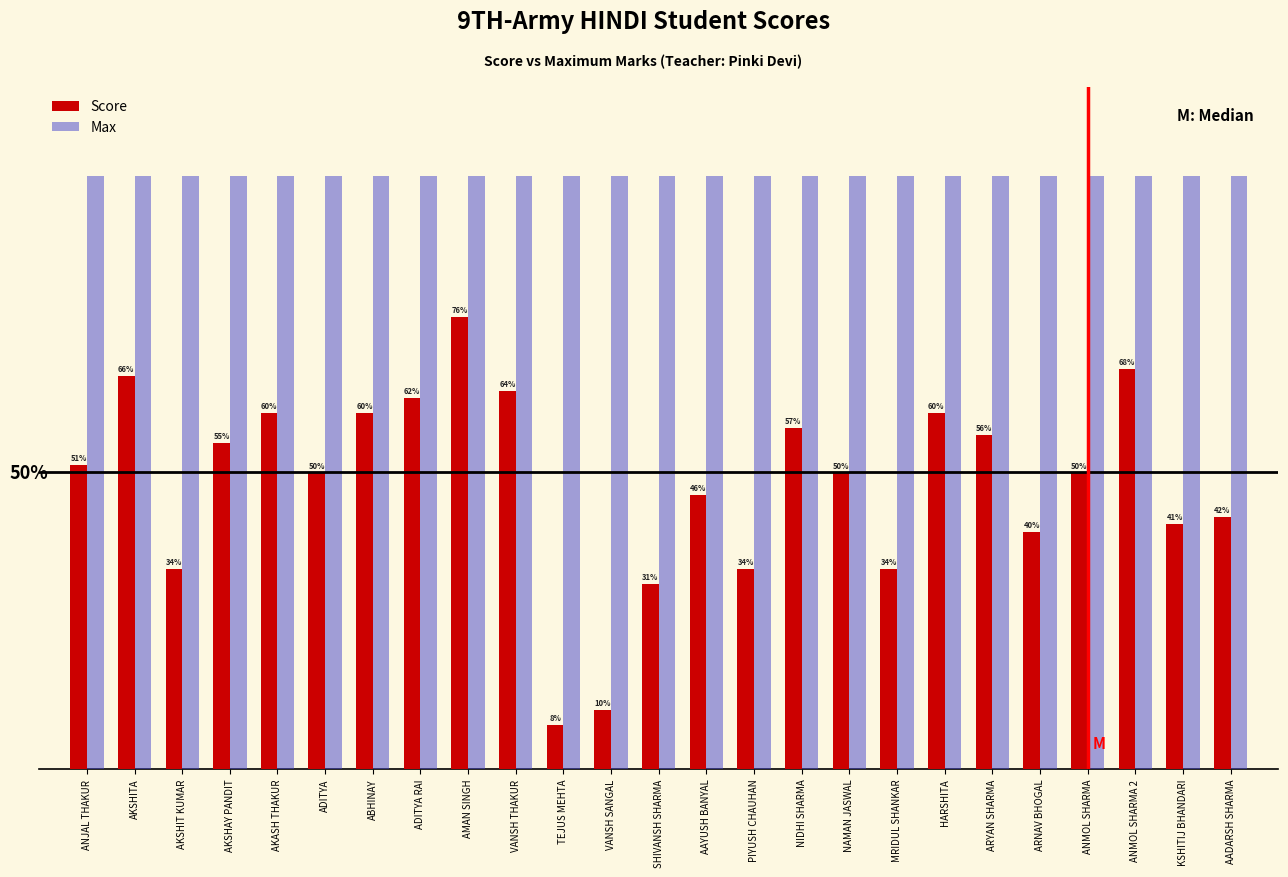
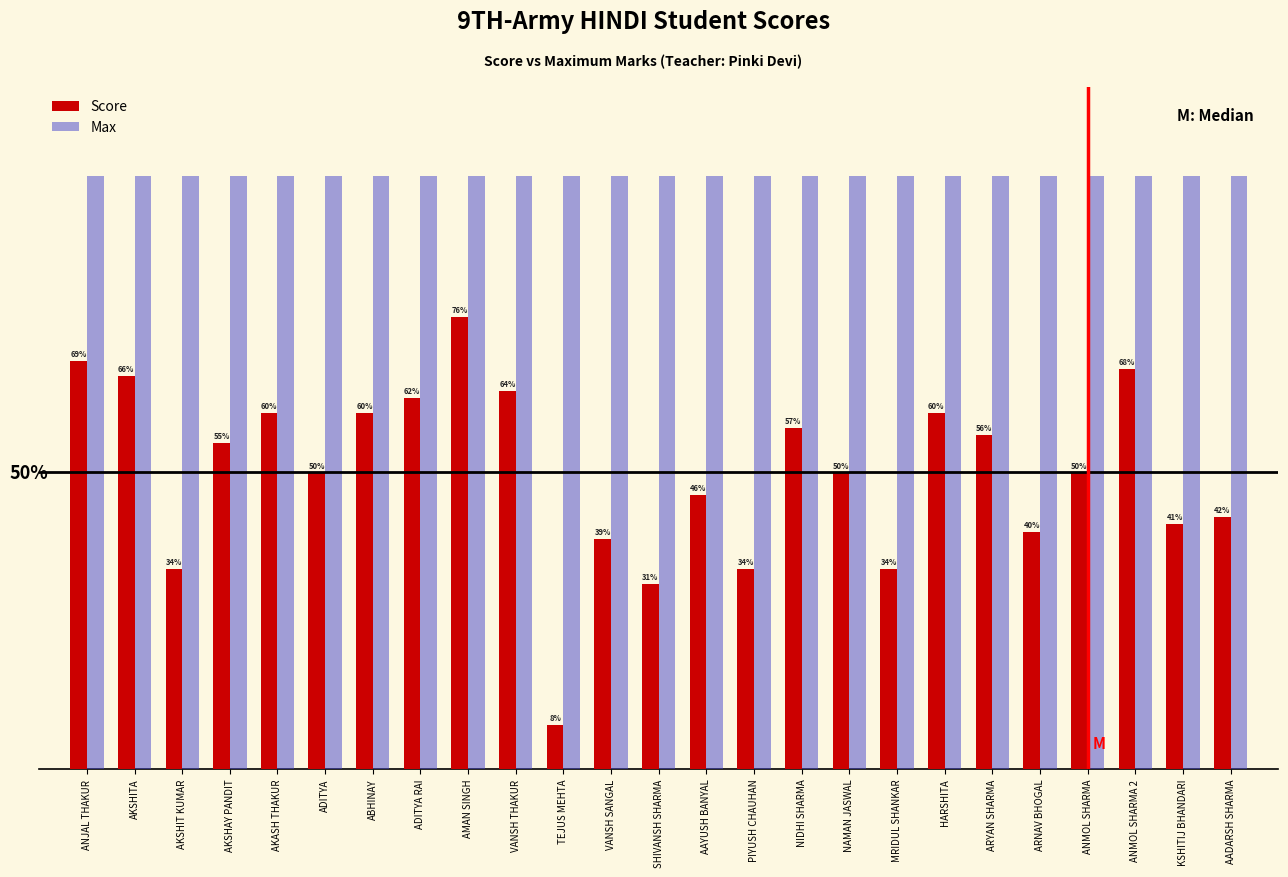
  {
    "Score": {
-     "ANJAL THAKUR": "51%",
+     "ANJAL THAKUR": "69%",
      "AKSHITA": "66%",
      "AKSHIT KUMAR": "34%",
      "AKSHAY PANDIT": "55%",
      "AKASH THAKUR": "60%",
      "ADITYA": "50%",
      "ABHINAY": "60%",
      "ADITYA RAI": "62%",
      "AMAN SINGH": "76%",
      "VANSH THAKUR": "64%",
      "TEJUS MEHTA": "8%",
-     "VANSH SANGAL": "10%",
+     "VANSH SANGAL": "39%",
      "SHIVANSH SHARMA": "31%",
      "AAYUSH BANYAL": "46%",
      "PIYUSH CHAUHAN": "34%",
      "NIDHI SHARMA": "57%",
      "NAMAN JASWAL": "50%",
      "MRIDUL SHANKAR": "34%",
      "HARSHITA": "60%",
      "ARYAN SHARMA": "56%",
      "ARNAV BHOGAL": "40%",
      "ANMOL SHARMA": "50%",
      "ANMOL SHARMA 2": "68%",
      "KSHITIJ BHANDARI": "41%",
      "AADARSH SHARMA": "42%"
    }
  }
